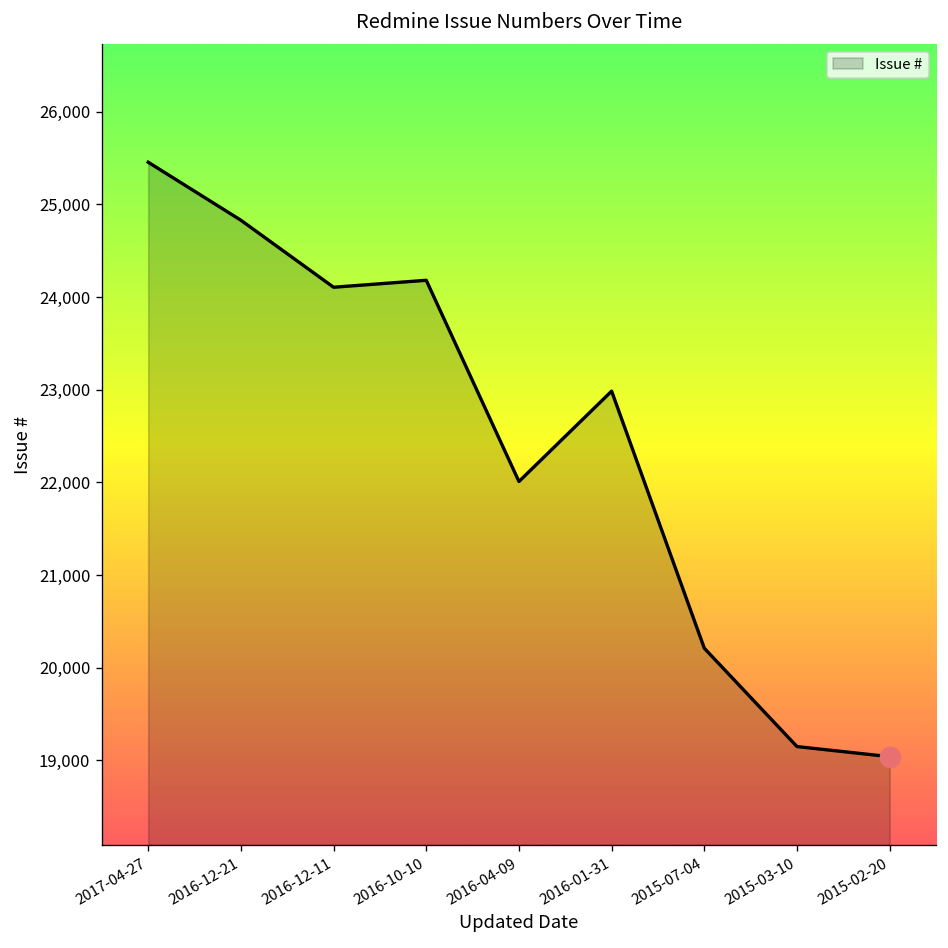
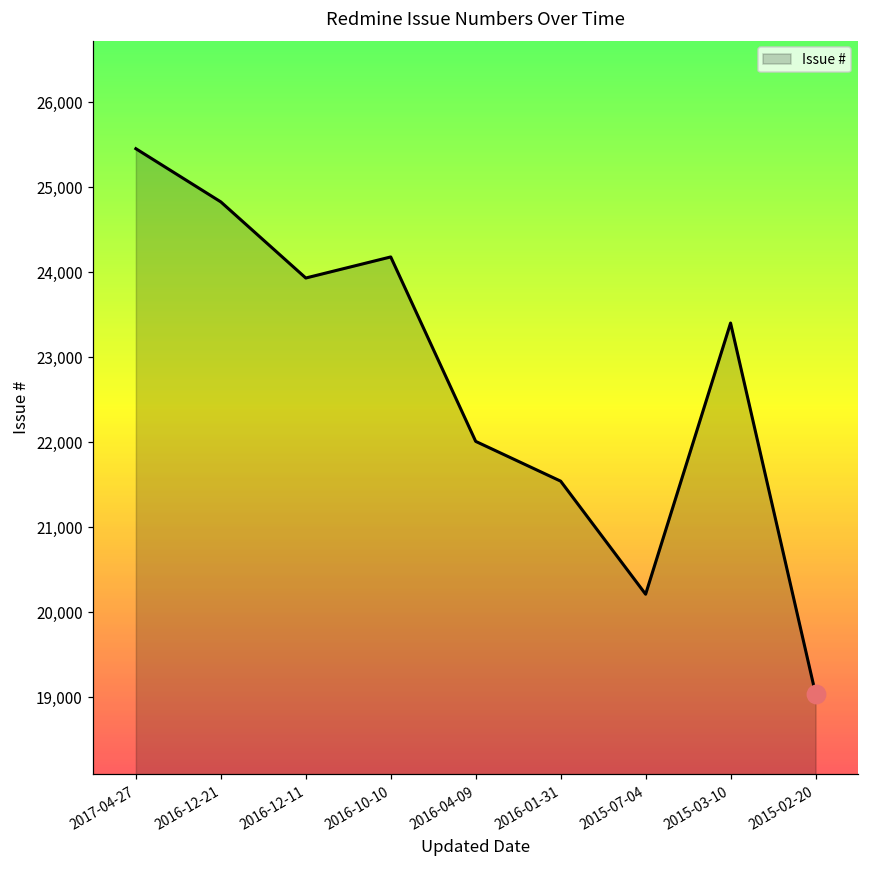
  {
    "Issue #": {
      "2017-04-27": "25,500",
      "2016-12-21": "24,800",
-     "2016-12-11": "24,100",
+     "2016-12-11": "23,900",
      "2016-10-10": "24,200",
      "2016-04-09": "22,000",
-     "2016-01-31": "23,000",
+     "2016-01-31": "21,500",
      "2015-07-04": "20,200",
-     "2015-03-10": "19,100"
+     "2015-03-10": "23,400"
    }
  }
